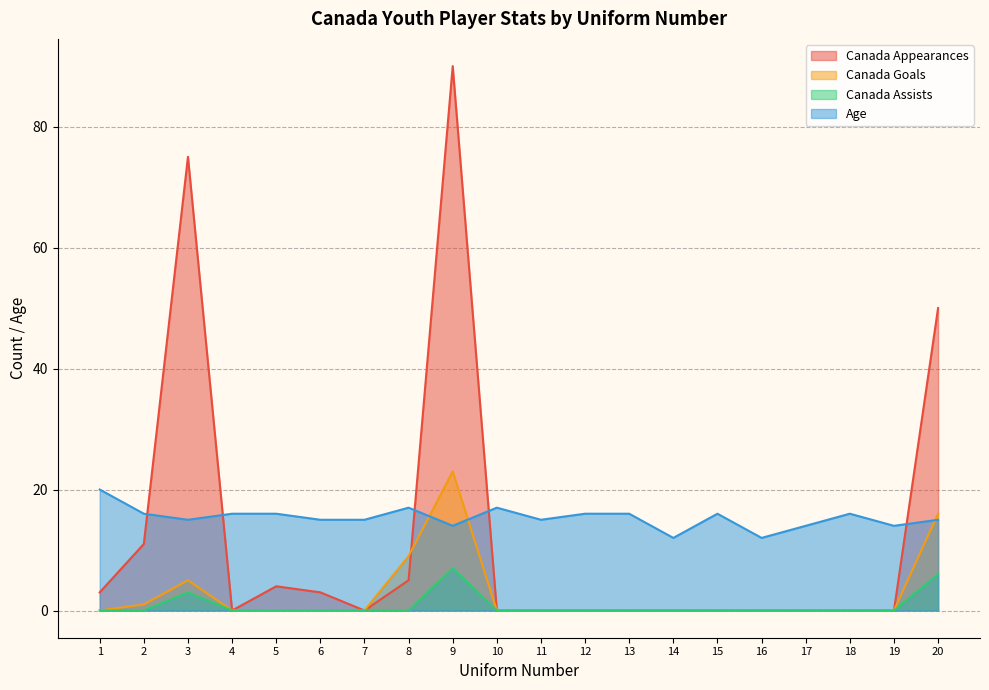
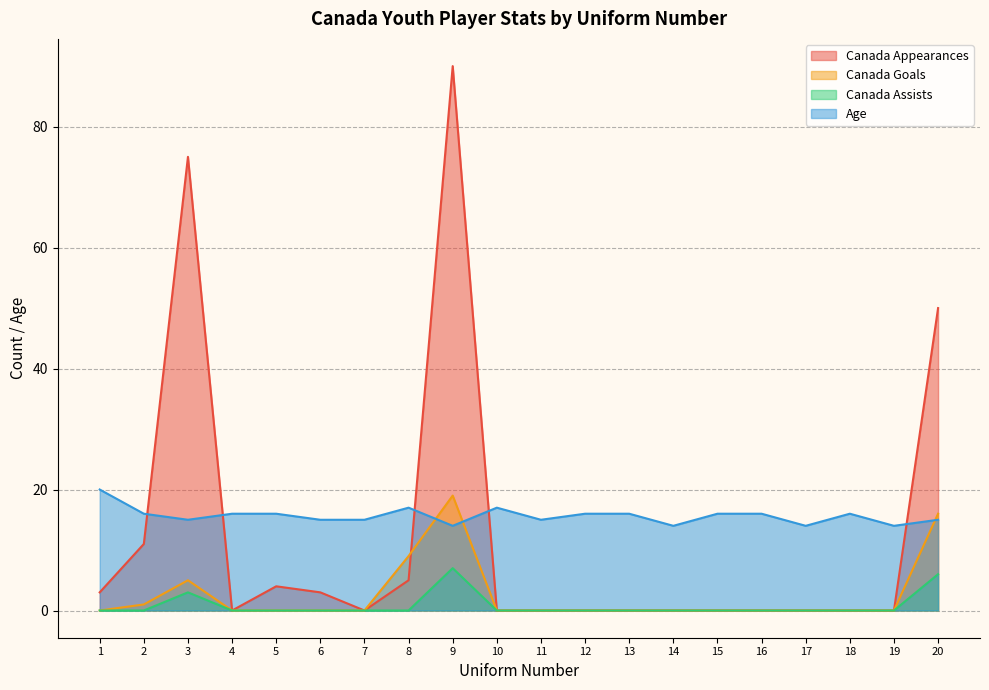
  {
    "Canada Appearances": {
      "1": 3,
      "2": 11,
      "3": 75,
      "5": 4,
      "6": 3,
      "8": 5,
      "9": 90,
      "20": 50
    },
    "Canada Goals": {
      "2": 1,
      "3": 5,
      "8": 9,
-     "9": 23,
+     "9": 19,
      "20": 16
    },
    "Canada Assists": {
      "2": 0,
      "3": 3,
      "8": 0,
      "9": 7,
      "20": 6
    },
    "Age": {
      "1": 20,
      "2": 16,
      "3": 15,
      "4": 16,
      "5": 16,
      "6": 15,
      "7": 15,
      "8": 17,
      "9": 14,
      "10": 17,
      "11": 15,
      "12": 16,
      "13": 16,
-     "14": 12,
+     "14": 14,
      "15": 16,
-     "16": 12,
+     "16": 16,
      "17": 14,
      "18": 16,
      "19": 14,
      "20": 15
    }
  }
